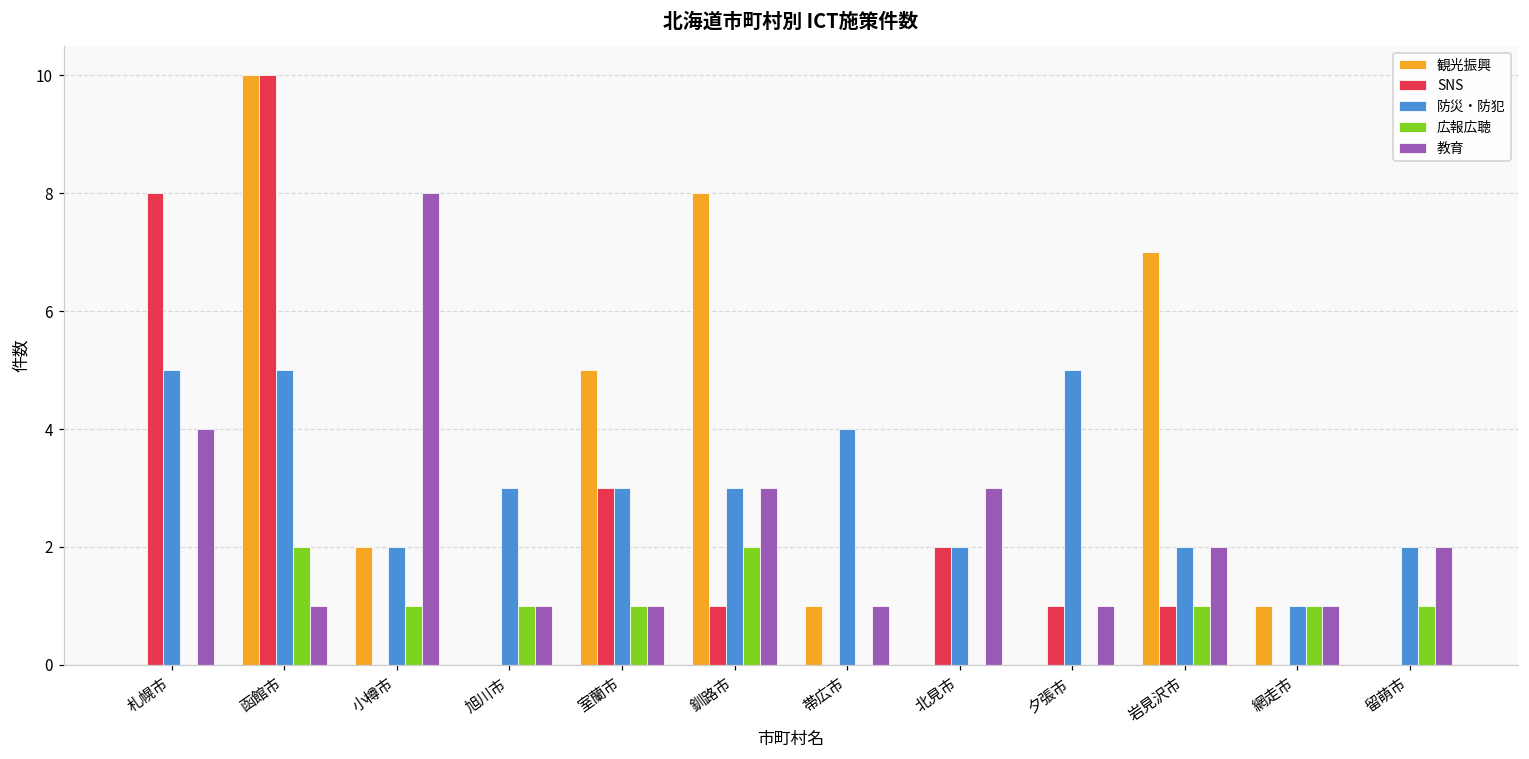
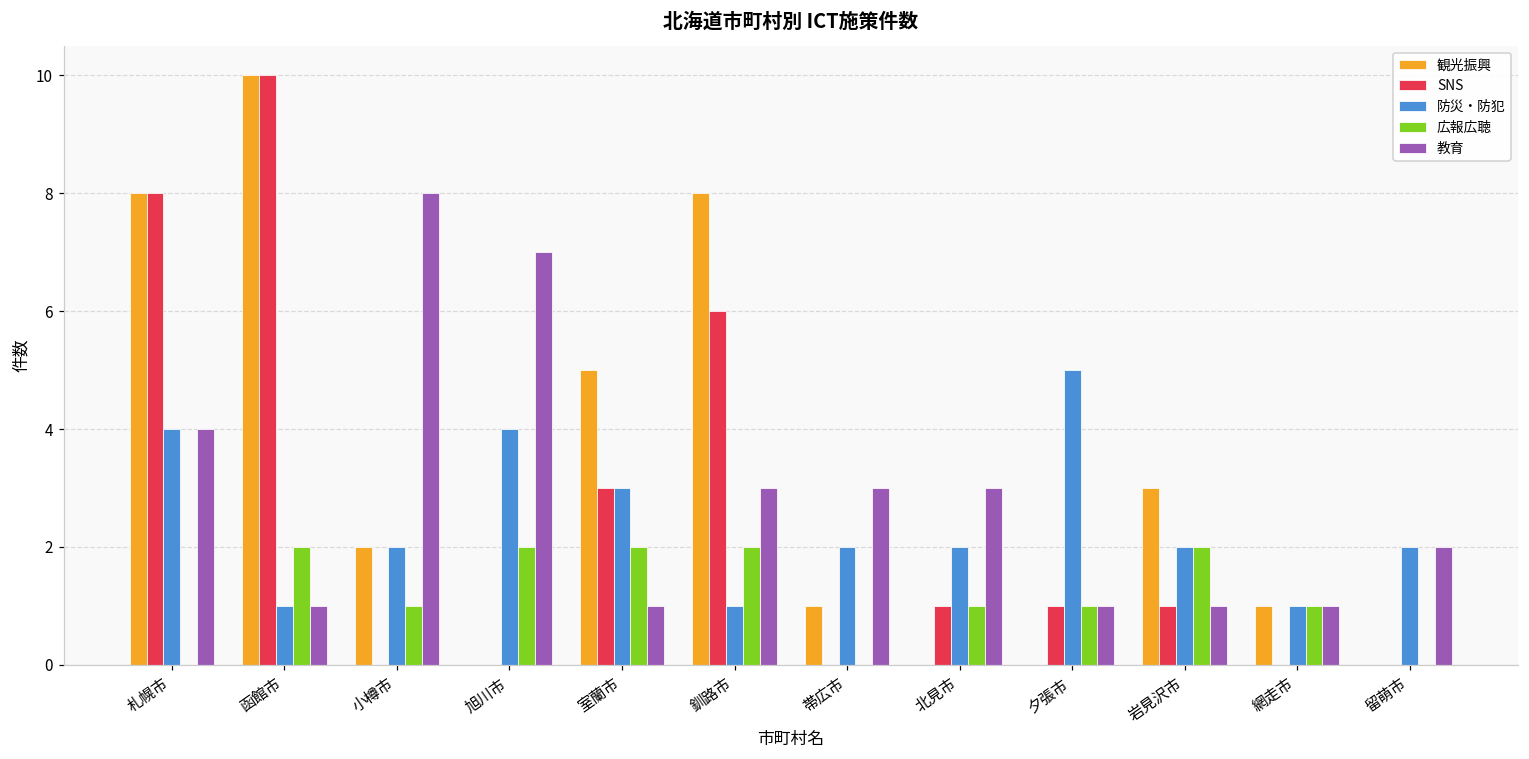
  {
    "観光振興": {
-     "札幌市": 0,
+     "札幌市": 8,
      "函館市": 10,
      "小樽市": 2,
      "旭川市": 0,
      "室蘭市": 5,
      "釧路市": 8,
      "帯広市": 1,
      "北見市": 0,
      "夕張市": 0,
-     "岩見沢市": 7,
+     "岩見沢市": 3,
      "網走市": 1,
      "留萌市": 0
    },
    "SNS": {
      "札幌市": 8,
      "函館市": 10,
      "小樽市": 0,
      "旭川市": 0,
      "室蘭市": 3,
-     "釧路市": 1,
+     "釧路市": 6,
      "帯広市": 0,
-     "北見市": 2,
+     "北見市": 1,
      "夕張市": 1,
      "岩見沢市": 1,
      "網走市": 0,
      "留萌市": 0
    },
    "防災・防犯": {
-     "札幌市": 5,
-     "函館市": 5,
+     "札幌市": 4,
+     "函館市": 1,
      "小樽市": 2,
-     "旭川市": 3,
+     "旭川市": 4,
      "室蘭市": 3,
-     "釧路市": 3,
-     "帯広市": 4,
+     "釧路市": 1,
+     "帯広市": 2,
      "北見市": 2,
      "夕張市": 5,
      "岩見沢市": 2,
      "網走市": 1,
      "留萌市": 2
    },
    "広報広聴": {
      "札幌市": 0,
      "函館市": 2,
      "小樽市": 1,
-     "旭川市": 1,
-     "室蘭市": 1,
+     "旭川市": 2,
+     "室蘭市": 2,
      "釧路市": 2,
      "帯広市": 0,
-     "北見市": 0,
-     "夕張市": 0,
-     "岩見沢市": 1,
+     "北見市": 1,
+     "夕張市": 1,
+     "岩見沢市": 2,
      "網走市": 1,
-     "留萌市": 1
+     "留萌市": 0
    },
    "教育": {
      "札幌市": 4,
      "函館市": 1,
      "小樽市": 8,
-     "旭川市": 1,
+     "旭川市": 7,
      "室蘭市": 1,
      "釧路市": 3,
-     "帯広市": 1,
+     "帯広市": 3,
      "北見市": 3,
      "夕張市": 1,
-     "岩見沢市": 2,
+     "岩見沢市": 1,
      "網走市": 1,
      "留萌市": 2
    }
  }
